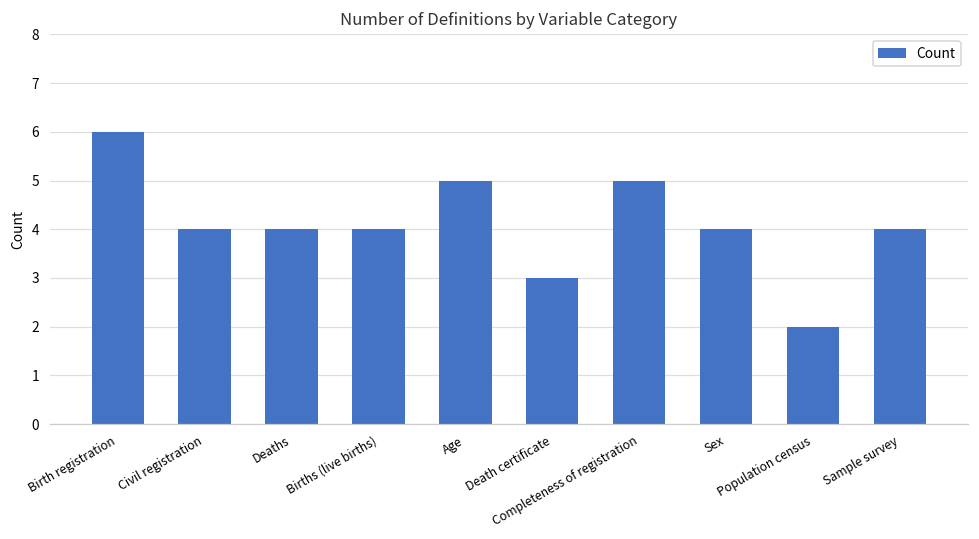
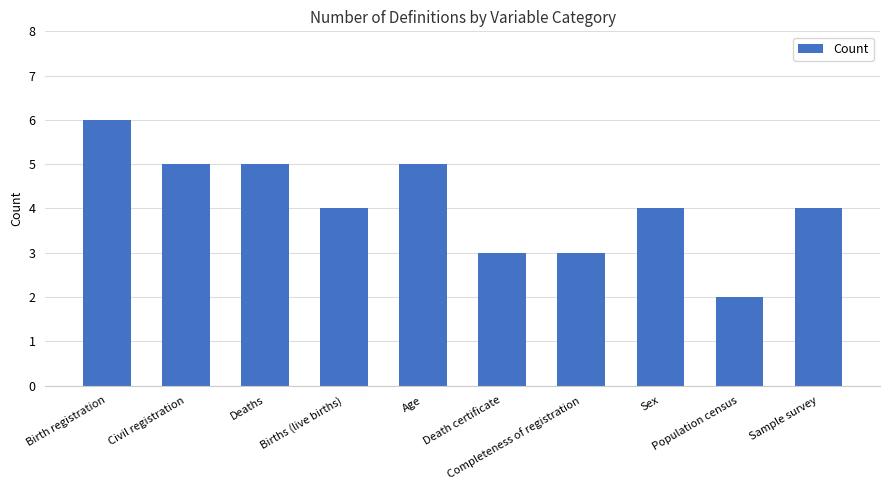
  {
    "Birth registration": 6,
-   "Civil registration": 4,
-   "Deaths": 4,
+   "Civil registration": 5,
+   "Deaths": 5,
    "Births (live births)": 4,
    "Age": 5,
    "Death certificate": 3,
-   "Completeness of registration": 5,
+   "Completeness of registration": 3,
    "Sex": 4,
    "Population census": 2,
    "Sample survey": 4
  }
